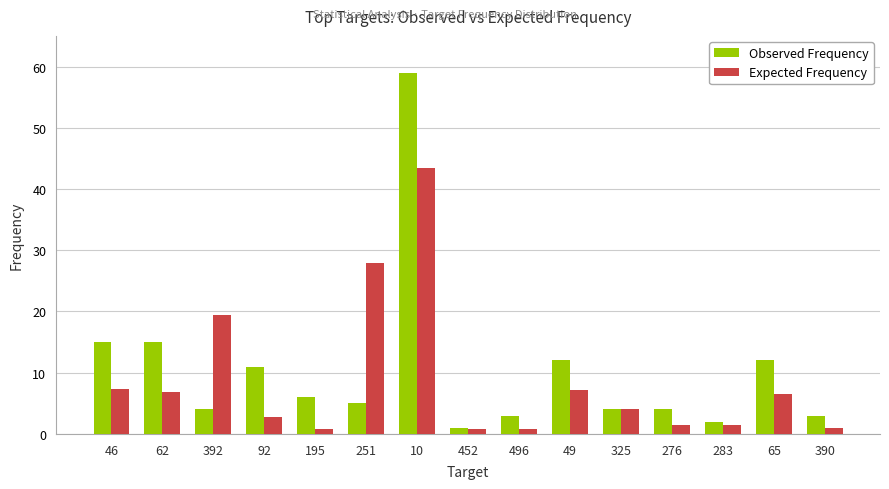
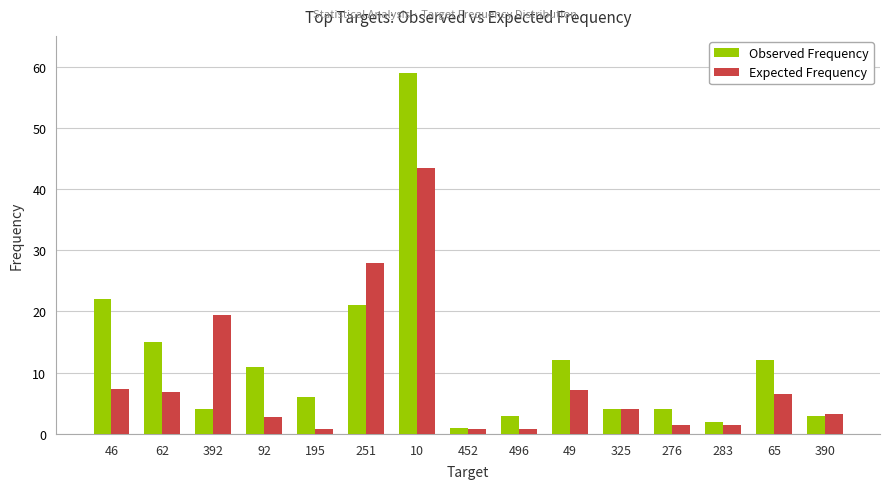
  {
    "Observed Frequency": {
-     "46": 15,
+     "46": 22,
      "62": 15,
      "392": 4,
      "92": 11,
      "195": 6,
-     "251": 5,
+     "251": 21,
      "10": 59,
      "452": 1,
      "496": 3,
      "49": 12,
      "325": 4,
      "276": 4,
      "283": 2,
      "65": 12,
      "390": 3
    },
    "Expected Frequency": {
      "46": 7,
      "62": 7,
      "392": 19,
      "92": 3,
      "195": 1,
      "251": 28,
      "10": 43,
      "452": 1,
      "496": 1,
      "49": 7,
      "325": 4,
      "276": 1,
      "283": 1,
      "65": 7,
-     "390": 1
+     "390": 3
    }
  }
